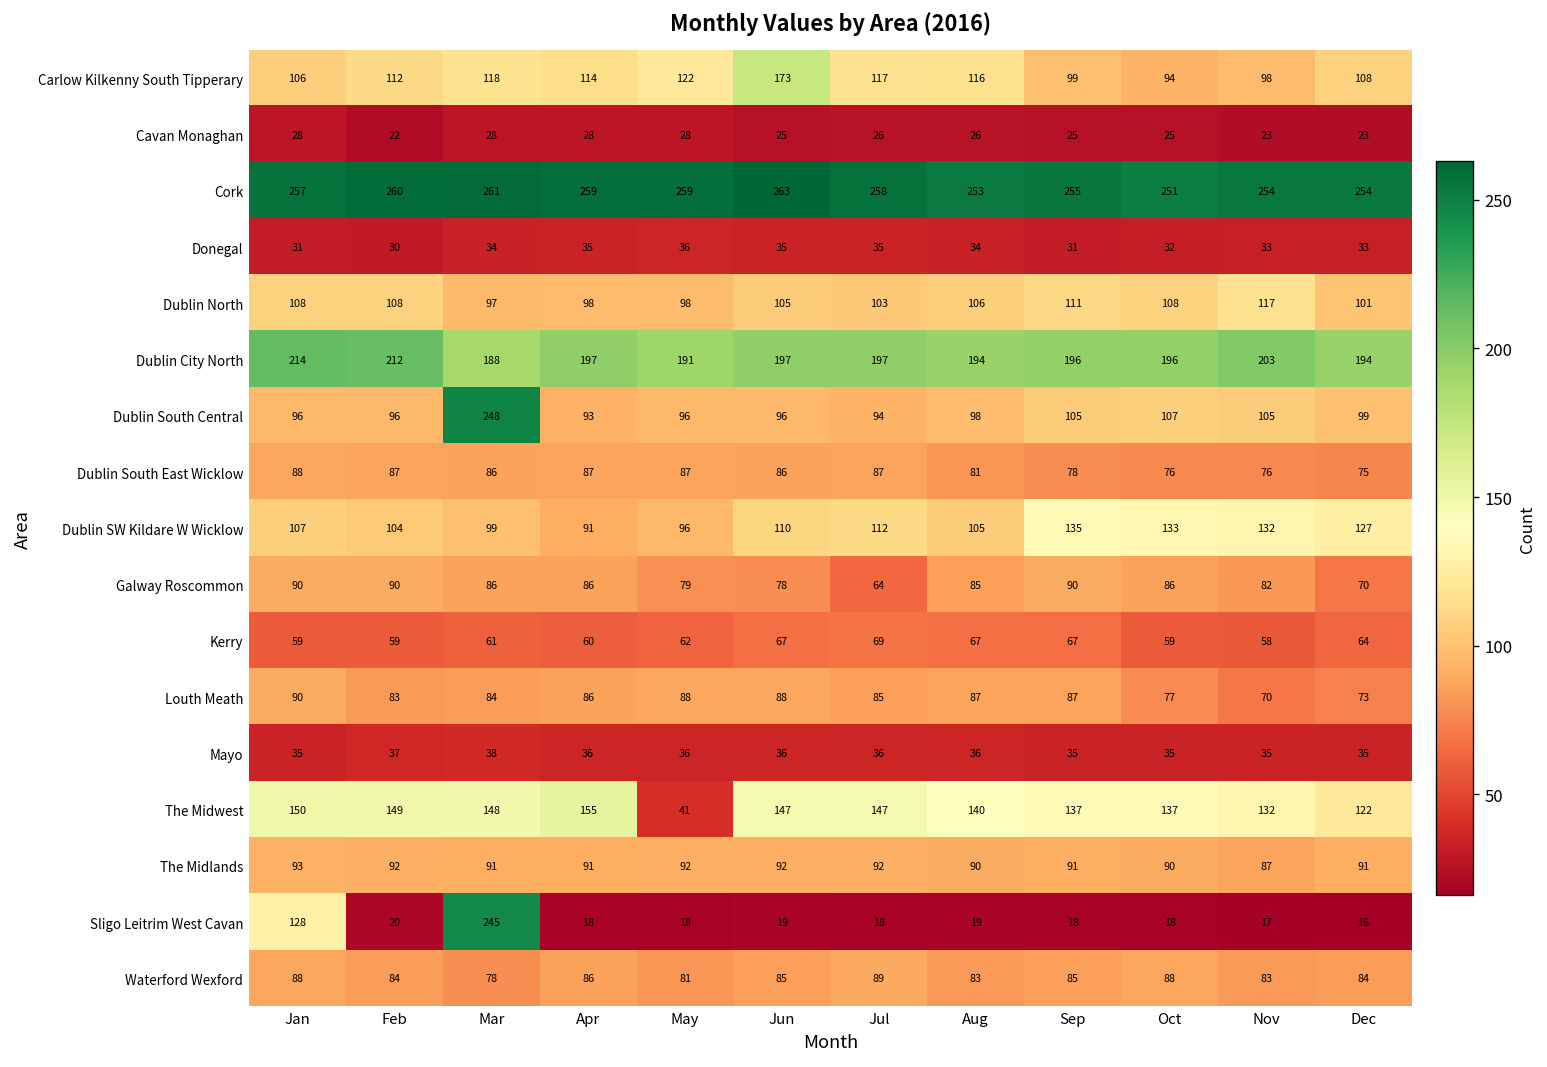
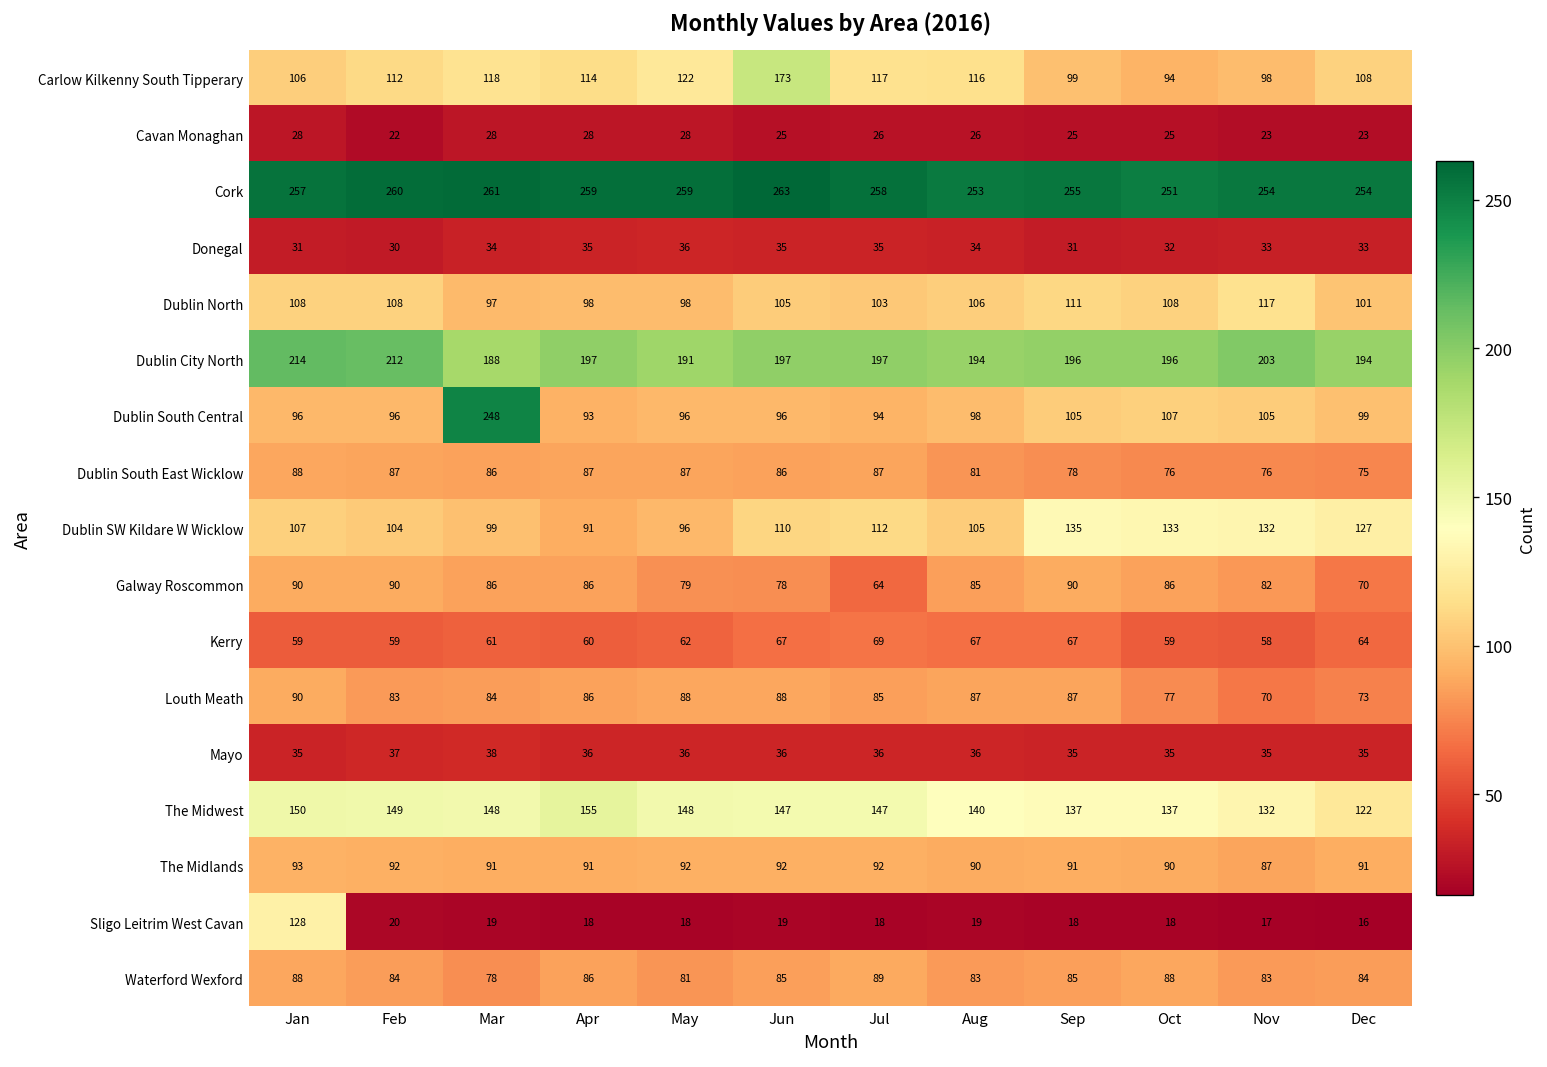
  {
    "The Midwest": {
      "Jan": 150,
      "Feb": 149,
      "Mar": 148,
      "Apr": 155,
-     "May": 41,
+     "May": 148,
      "Jun": 147,
      "Jul": 147,
      "Aug": 140,
      "Sep": 137,
      "Oct": 137,
      "Nov": 132,
      "Dec": 122
    },
    "Sligo Leitrim West Cavan": {
      "Jan": 128,
      "Feb": 20,
-     "Mar": 245,
+     "Mar": 19,
      "Apr": 18,
      "May": 18,
      "Jun": 19,
      "Jul": 18,
      "Aug": 19,
      "Sep": 18,
      "Oct": 18,
      "Nov": 17,
      "Dec": 16
    }
  }
